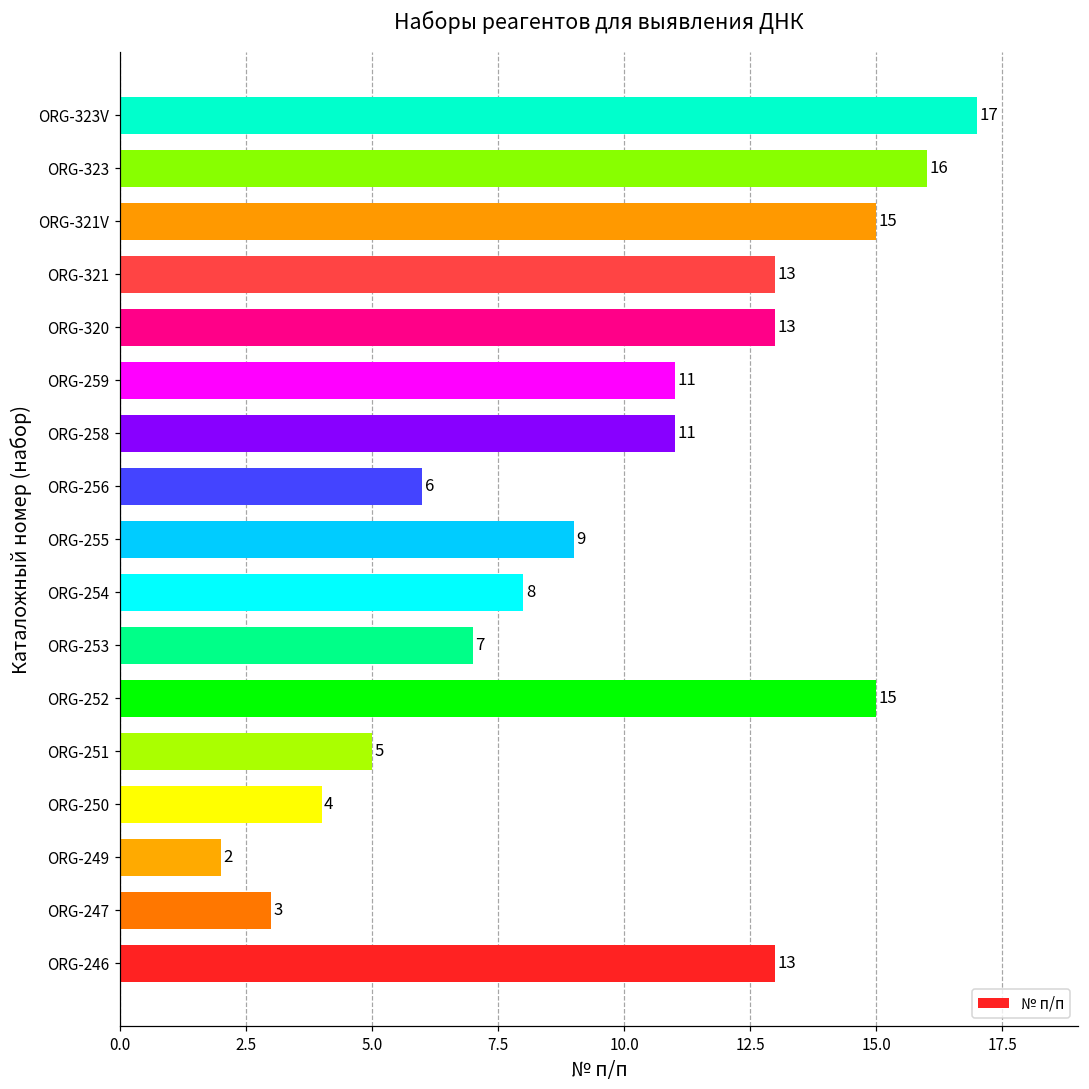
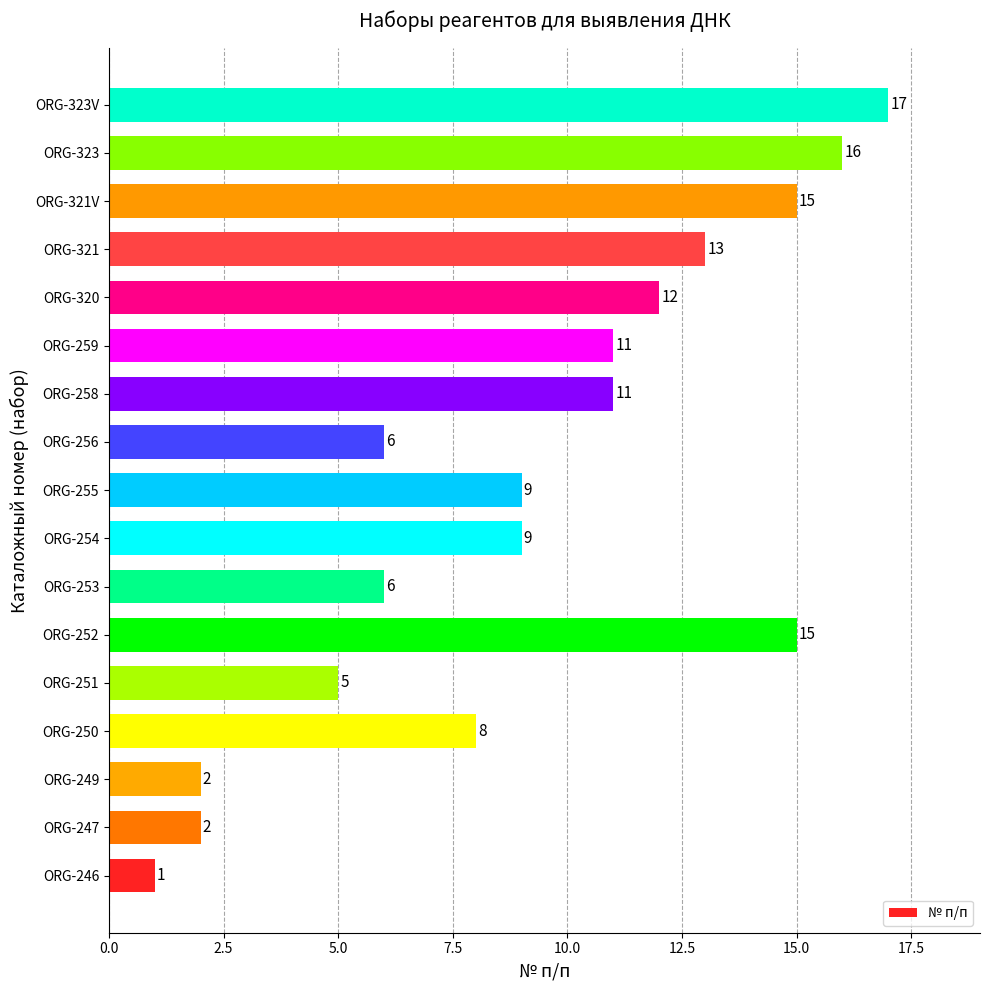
  {
    "ORG-323V": 17,
    "ORG-323": 16,
    "ORG-321V": 15,
    "ORG-321": 13,
-   "ORG-320": 13,
+   "ORG-320": 12,
    "ORG-259": 11,
    "ORG-258": 11,
    "ORG-256": 6,
    "ORG-255": 9,
-   "ORG-254": 8,
-   "ORG-253": 7,
+   "ORG-254": 9,
+   "ORG-253": 6,
    "ORG-252": 15,
    "ORG-251": 5,
-   "ORG-250": 4,
+   "ORG-250": 8,
    "ORG-249": 2,
-   "ORG-247": 3,
-   "ORG-246": 13
+   "ORG-247": 2,
+   "ORG-246": 1
  }
